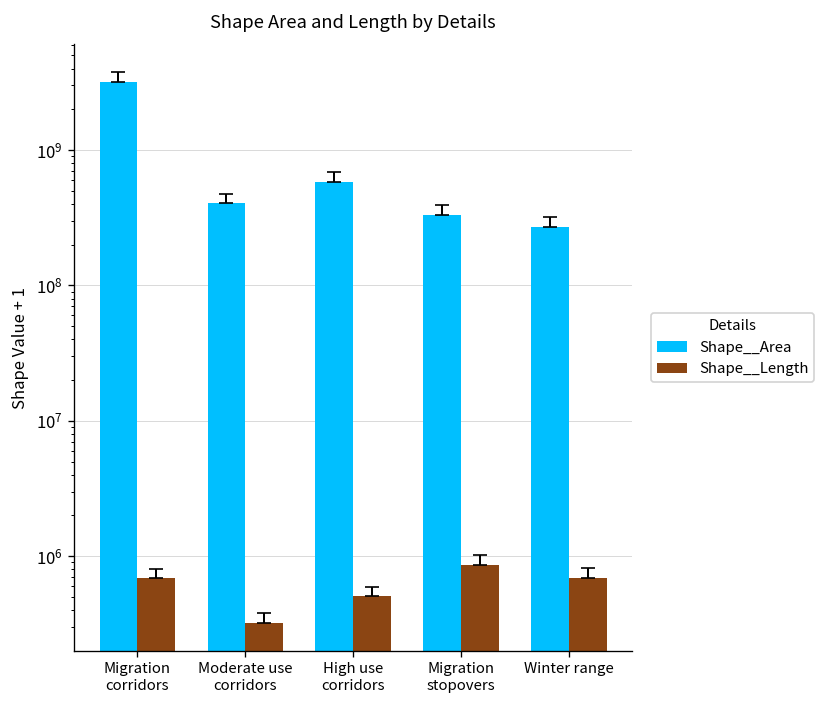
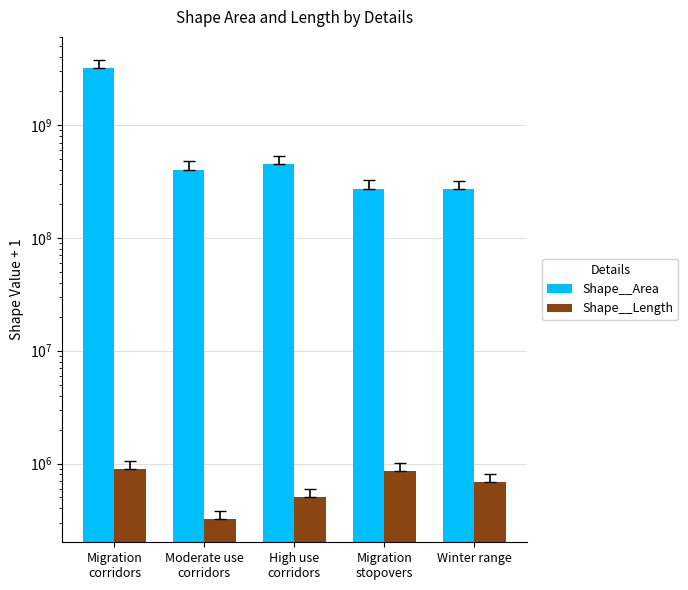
  {
    "Shape__Area": {
      "Migration corridors": 3200000000,
      "Moderate use corridors": 400000000,
-     "High use corridors": 600000000,
-     "Migration stopovers": 330000000,
+     "High use corridors": 450000000,
+     "Migration stopovers": 270000000,
      "Winter range": 270000000
    },
    "Shape__Length": {
-     "Migration corridors": 700000,
+     "Migration corridors": 900000,
      "Moderate use corridors": 320000,
      "High use corridors": 500000,
      "Migration stopovers": 900000,
      "Winter range": 700000
    }
  }
